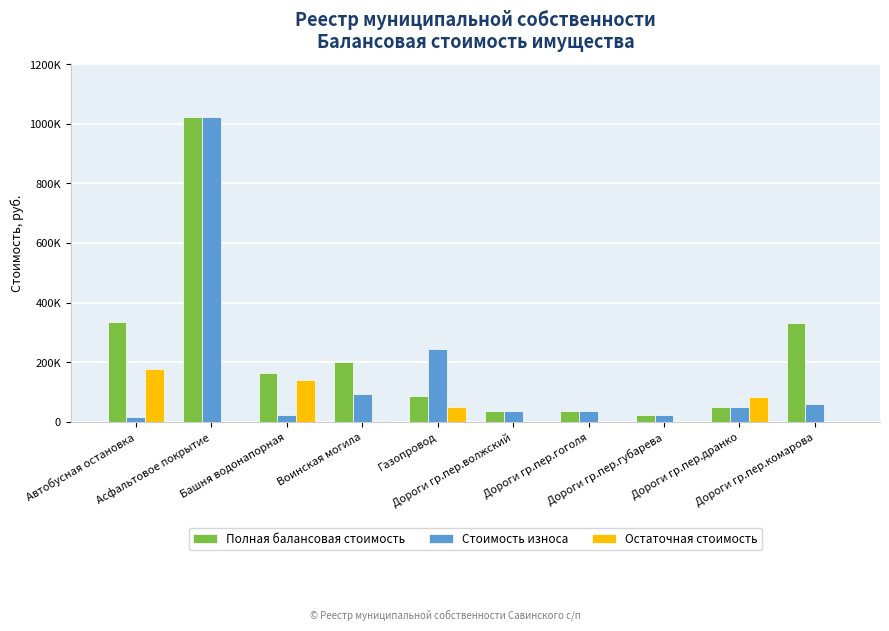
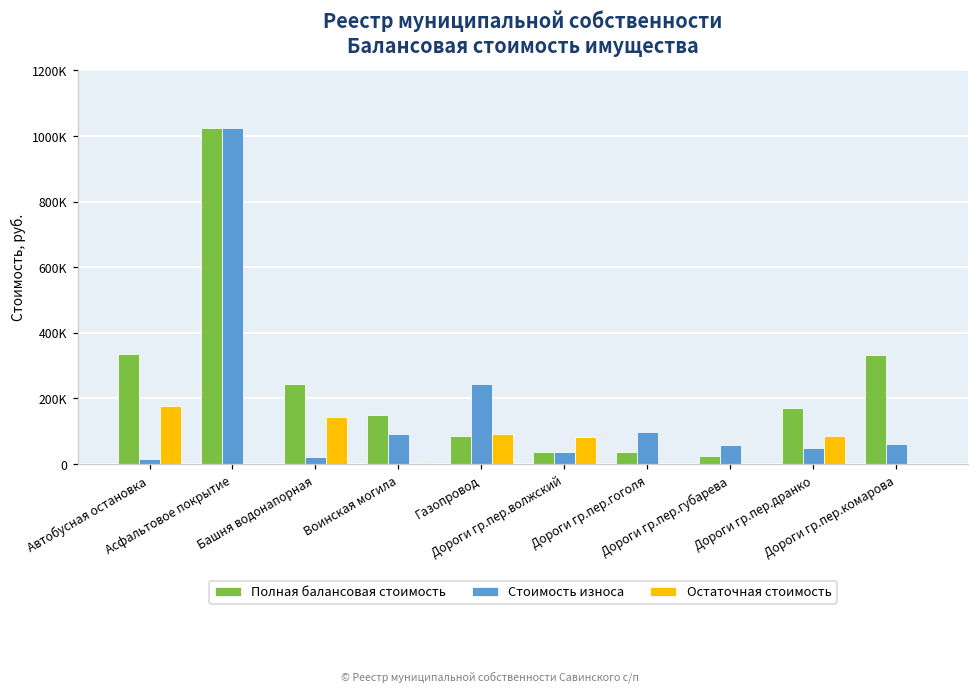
  {
    "Полная балансовая стоимость": {
      "Автобусная остановка": 340000,
      "Асфальтовое покрытие": 1020000,
-     "Башня водонапорная": 160000,
-     "Воинская могила": 200000,
+     "Башня водонапорная": 240000,
+     "Воинская могила": 150000,
      "Газопровод": 90000,
      "Дороги гр.пер.волжский": 40000,
      "Дороги гр.пер.гоголя": 40000,
      "Дороги гр.пер.губарева": 20000,
-     "Дороги гр.пер.дранко": 50000,
+     "Дороги гр.пер.дранко": 170000,
      "Дороги гр.пер.комарова": 330000
    },
    "Стоимость износа": {
      "Автобусная остановка": 10000,
      "Асфальтовое покрытие": 1020000,
      "Башня водонапорная": 20000,
      "Воинская могила": 90000,
      "Газопровод": 240000,
      "Дороги гр.пер.волжский": 40000,
-     "Дороги гр.пер.гоголя": 40000,
-     "Дороги гр.пер.губарева": 20000,
+     "Дороги гр.пер.гоголя": 100000,
+     "Дороги гр.пер.губарева": 60000,
      "Дороги гр.пер.дранко": 50000,
      "Дороги гр.пер.комарова": 60000
    },
    "Остаточная стоимость": {
      "Автобусная остановка": 180000,
      "Асфальтовое покрытие": 0,
      "Башня водонапорная": 140000,
-     "Газопровод": 50000,
-     "Дороги гр.пер.волжский": 0,
+     "Газопровод": 90000,
+     "Дороги гр.пер.волжский": 80000,
      "Дороги гр.пер.дранко": 80000
    }
  }
